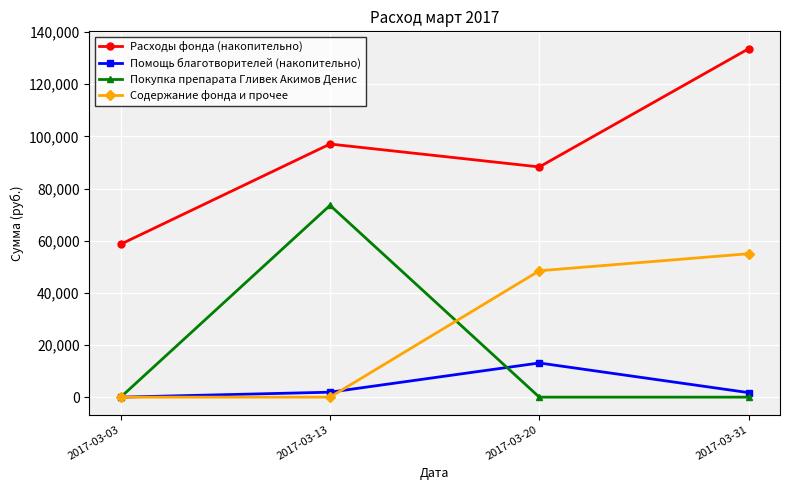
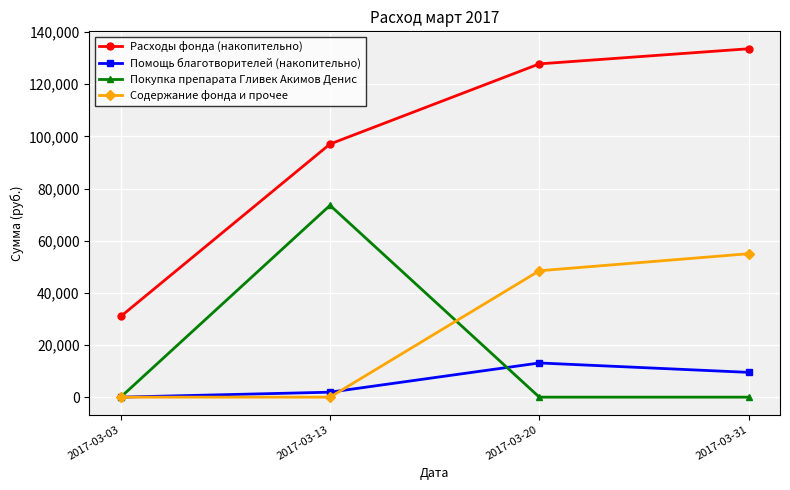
  {
    "Расходы фонда (накопительно)": {
-     "2017-03-03": "59,000",
+     "2017-03-03": "31,000",
      "2017-03-13": "97,000",
-     "2017-03-20": "88,000",
+     "2017-03-20": "128,000",
      "2017-03-31": "134,000"
    },
    "Помощь благотворителей (накопительно)": {
      "2017-03-13": "2,000",
      "2017-03-20": "13,000",
-     "2017-03-31": "2,000"
+     "2017-03-31": "10,000"
    },
    "Покупка препарата Гливек Акимов Денис": {
      "2017-03-13": "74,000",
      "2017-03-20": "0",
      "2017-03-31": "0"
    },
    "Содержание фонда и прочее": {
      "2017-03-13": "0",
      "2017-03-20": "48,000",
      "2017-03-31": "55,000"
    }
  }
